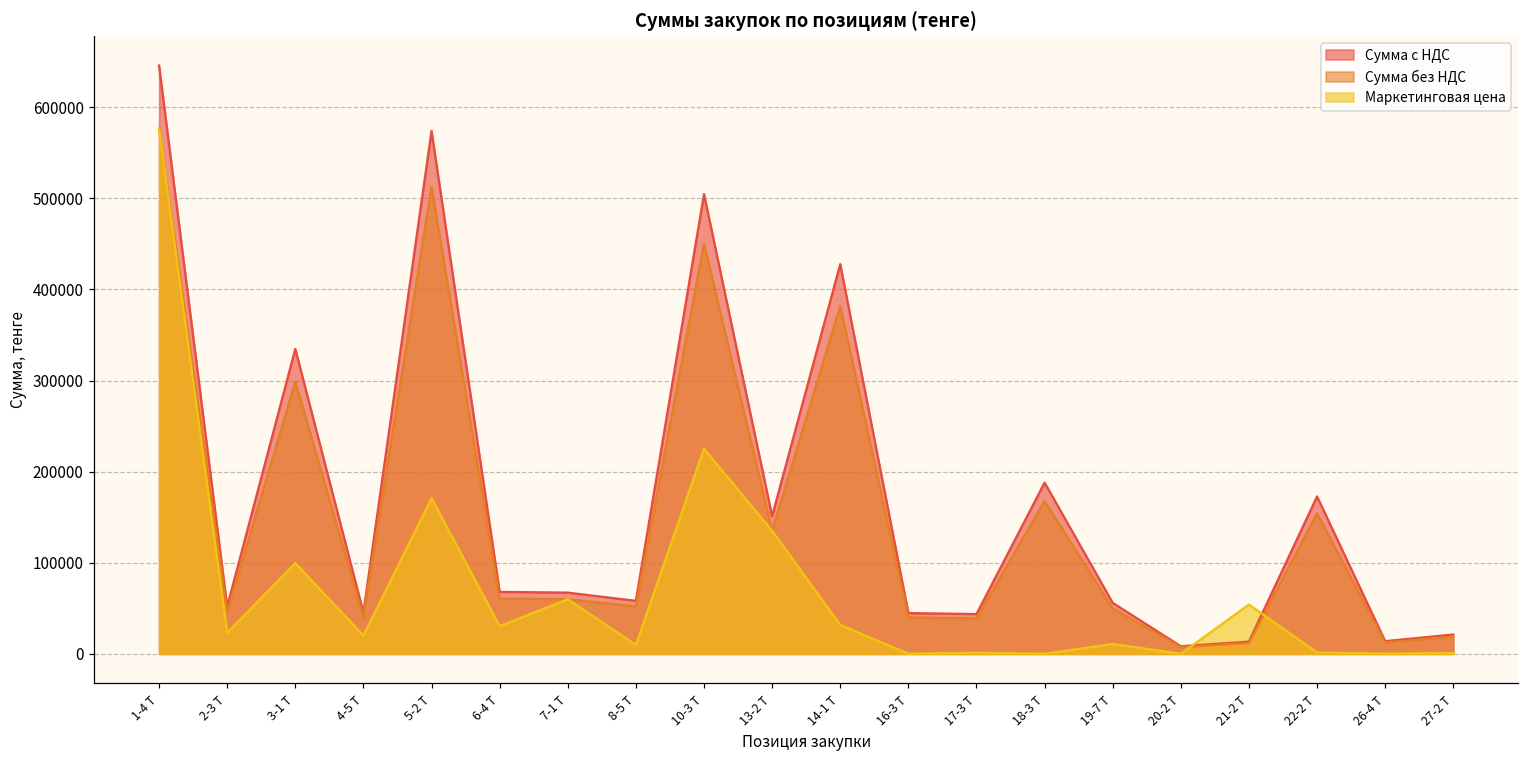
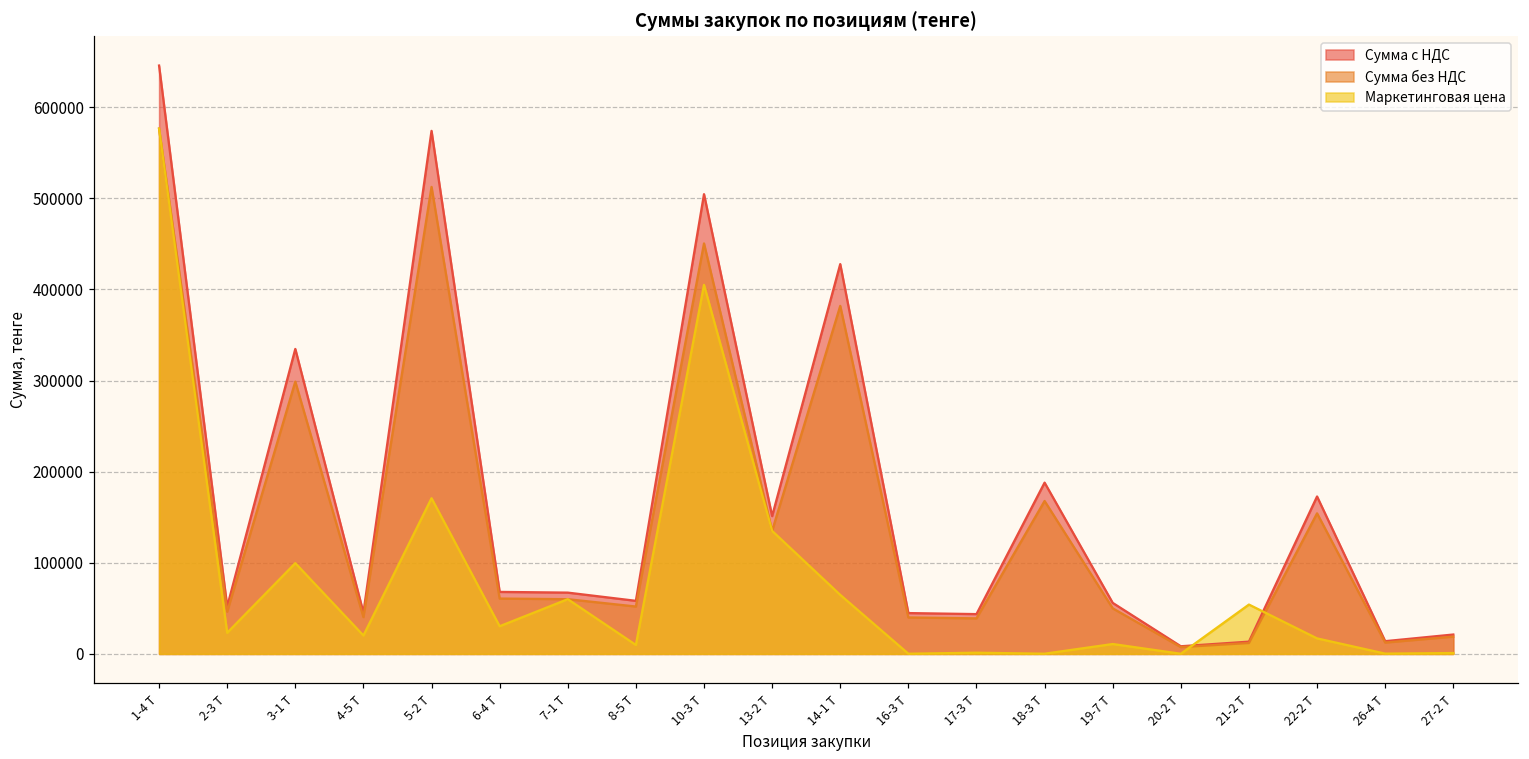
  {
    "Маркетинговая цена": {
      "2-3 Т": 20000,
      "3-1 Т": 100000,
      "4-5 Т": 20000,
      "5-2 Т": 170000,
      "6-4 Т": 30000,
      "8-5 Т": 10000,
-     "10-3 Т": 230000,
-     "14-1 Т": 30000,
+     "10-3 Т": 410000,
+     "14-1 Т": 60000,
      "16-3 Т": 0,
      "17-3 Т": 0,
      "18-3 Т": 0,
      "19-7 Т": 10000,
      "20-2 Т": 0,
      "21-2 Т": 50000,
-     "22-2 Т": 0,
+     "22-2 Т": 20000,
      "26-4 Т": 0,
      "27-2 Т": 0
    }
  }
